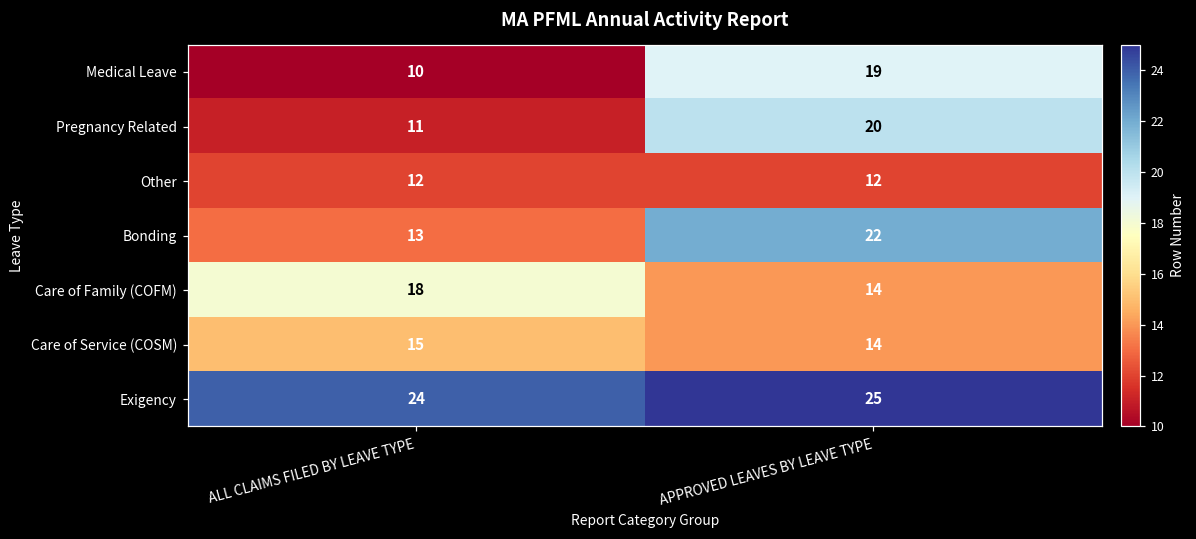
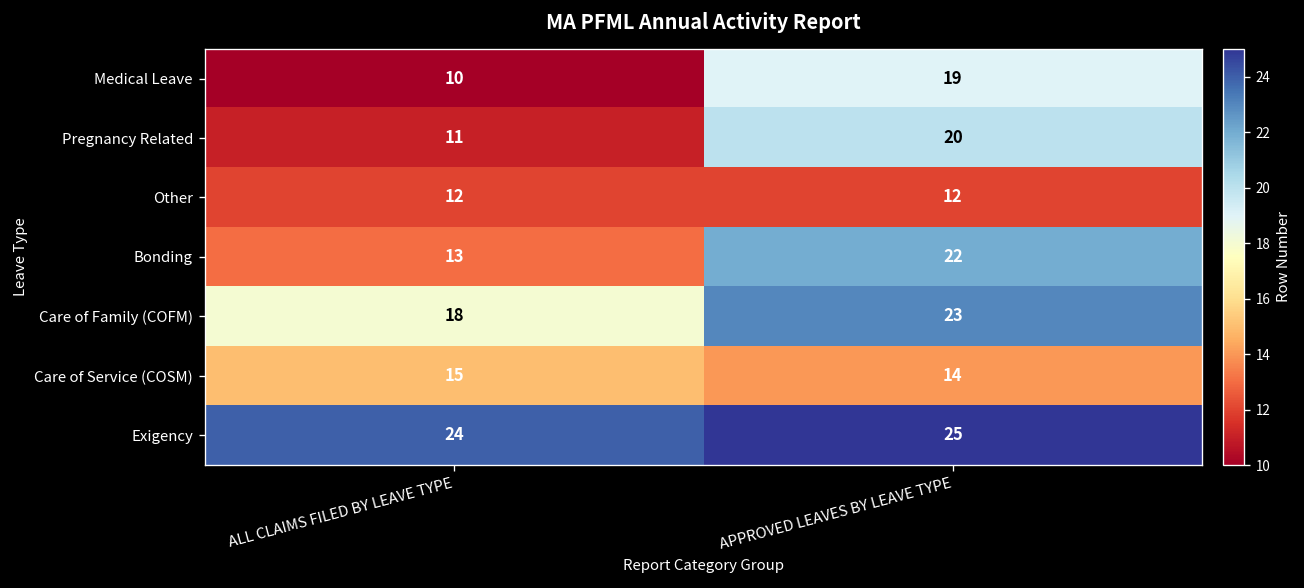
  {
    "Medical Leave": {
      "ALL CLAIMS FILED BY LEAVE TYPE": 10,
      "APPROVED LEAVES BY LEAVE TYPE": 19
    },
    "Pregnancy Related": {
      "ALL CLAIMS FILED BY LEAVE TYPE": 11,
      "APPROVED LEAVES BY LEAVE TYPE": 20
    },
    "Other": {
      "ALL CLAIMS FILED BY LEAVE TYPE": 12,
      "APPROVED LEAVES BY LEAVE TYPE": 12
    },
    "Bonding": {
      "ALL CLAIMS FILED BY LEAVE TYPE": 13,
      "APPROVED LEAVES BY LEAVE TYPE": 22
    },
    "Care of Family (COFM)": {
      "ALL CLAIMS FILED BY LEAVE TYPE": 18,
-     "APPROVED LEAVES BY LEAVE TYPE": 14
+     "APPROVED LEAVES BY LEAVE TYPE": 23
    },
    "Care of Service (COSM)": {
      "ALL CLAIMS FILED BY LEAVE TYPE": 15,
      "APPROVED LEAVES BY LEAVE TYPE": 14
    },
    "Exigency": {
      "ALL CLAIMS FILED BY LEAVE TYPE": 24,
      "APPROVED LEAVES BY LEAVE TYPE": 25
    }
  }
